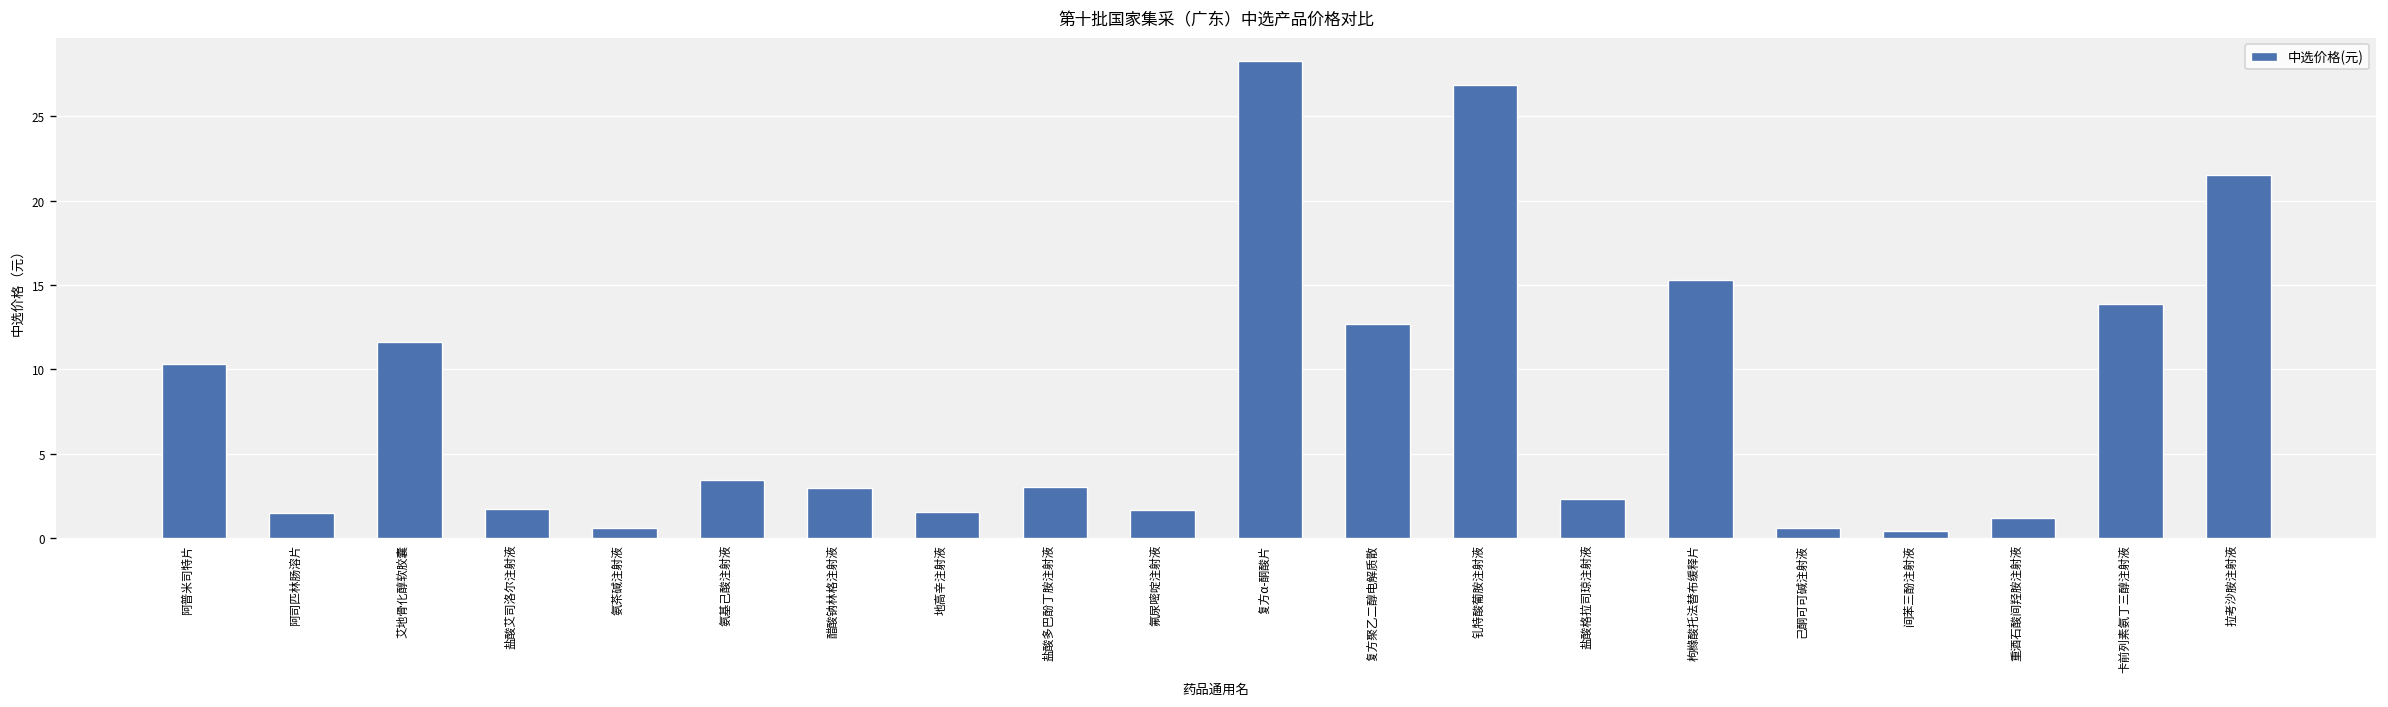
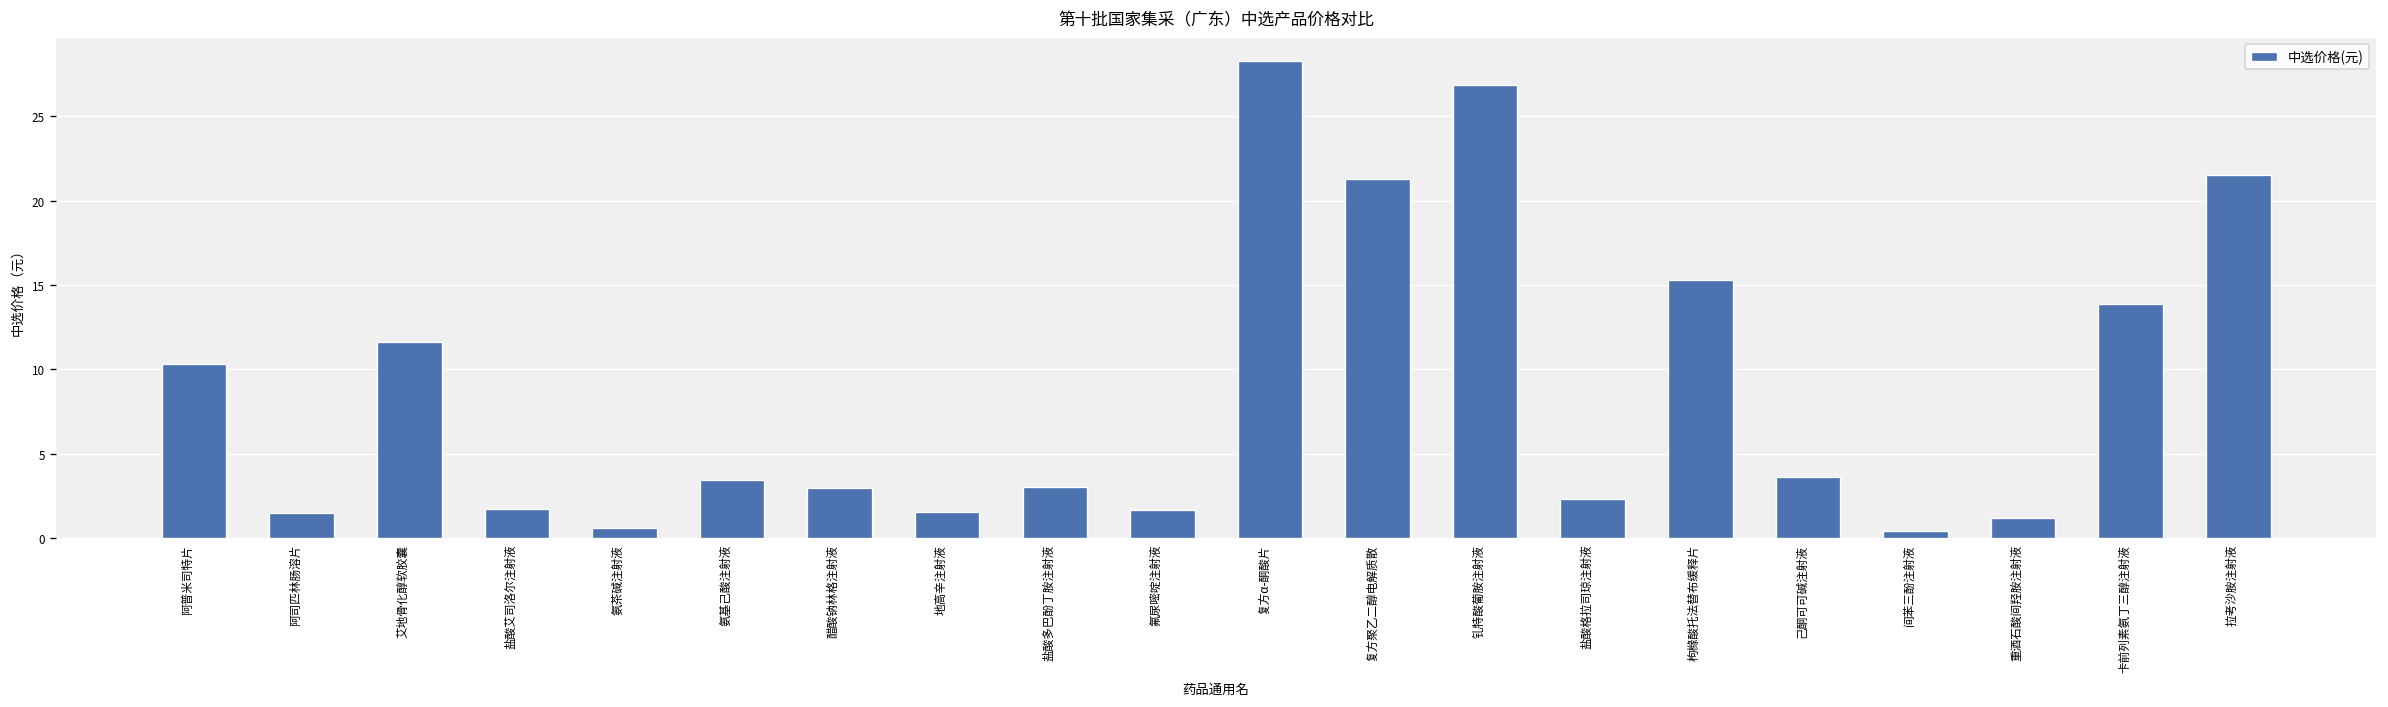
  {
    "阿普米司特片": 10.3,
    "阿司匹林肠溶片": 1.5,
    "艾地骨化醇软胶囊": 11.6,
    "盐酸艾司洛尔注射液": 1.7,
    "氨茶碱注射液": 0.6,
    "氨基己酸注射液": 3.5,
    "醋酸钠林格注射液": 3.0,
    "地高辛注射液": 1.6,
    "盐酸多巴酚丁胺注射液": 3.1,
    "氟尿嘧啶注射液": 1.7,
    "复方α-酮酸片": 28.3,
-   "复方聚乙二醇电解质散": 12.7,
+   "复方聚乙二醇电解质散": 21.3,
    "钆特酸葡胺注射液": 26.9,
    "盐酸格拉司琼注射液": 2.3,
    "枸橼酸托法替布缓释片": 15.3,
-   "己酮可可碱注射液": 0.6,
+   "己酮可可碱注射液": 3.6,
    "间苯三酚注射液": 0.4,
    "重酒石酸间羟胺注射液": 1.2,
    "卡前列素氨丁三醇注射液": 13.9,
    "拉考沙胺注射液": 21.5
  }
